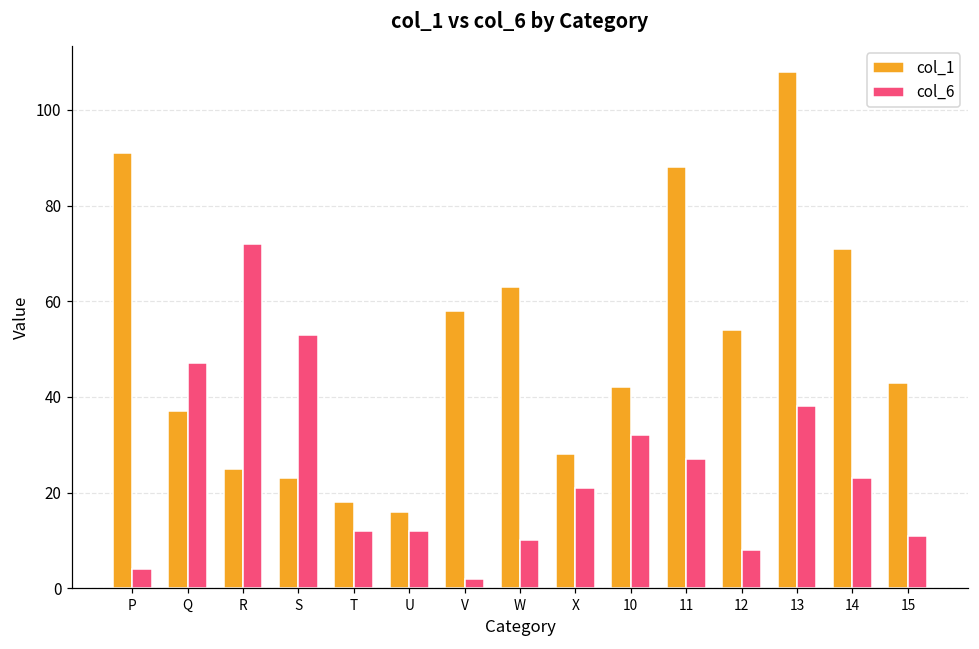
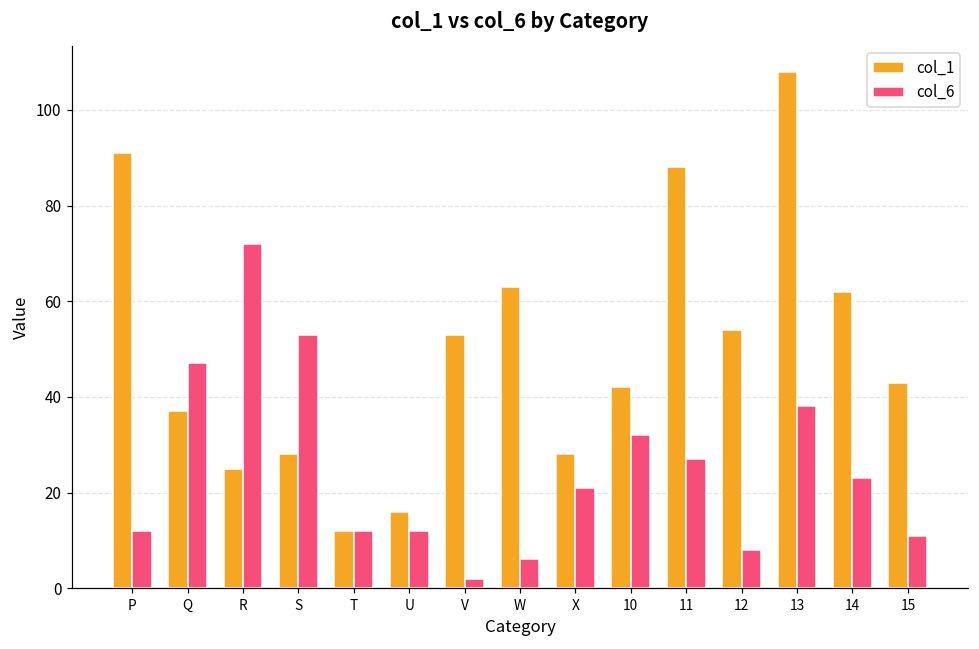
  {
    "col_1": {
      "P": 91,
      "Q": 37,
      "R": 25,
-     "S": 23,
-     "T": 18,
+     "S": 28,
+     "T": 12,
      "U": 16,
-     "V": 58,
+     "V": 53,
      "W": 63,
      "X": 28,
      "10": 42,
      "11": 88,
      "12": 54,
      "13": 108,
-     "14": 71,
+     "14": 62,
      "15": 43
    },
    "col_6": {
-     "P": 4,
+     "P": 12,
      "Q": 47,
      "R": 72,
      "S": 53,
      "T": 12,
      "U": 12,
      "V": 2,
-     "W": 10,
+     "W": 6,
      "X": 21,
      "10": 32,
      "11": 27,
      "12": 8,
      "13": 38,
      "14": 23,
      "15": 11
    }
  }
